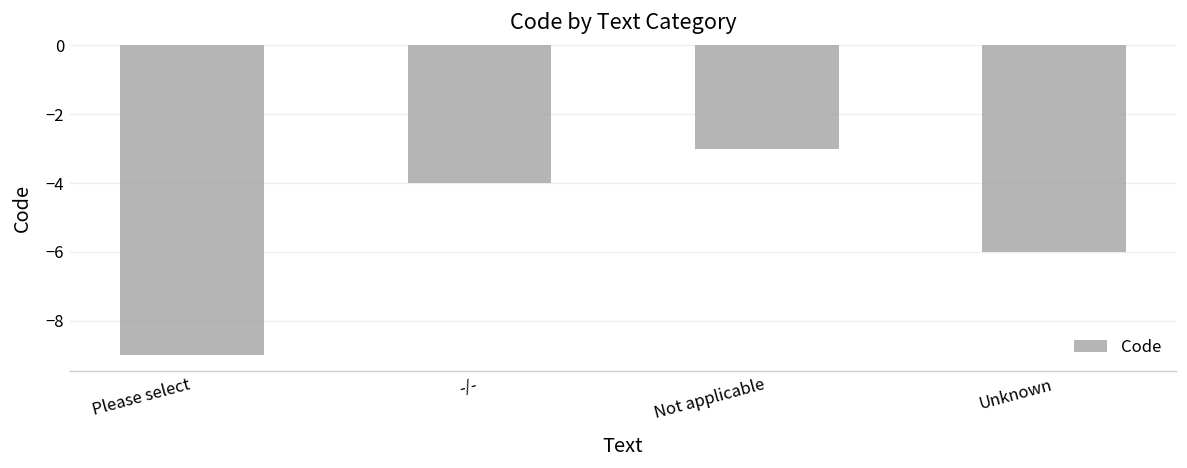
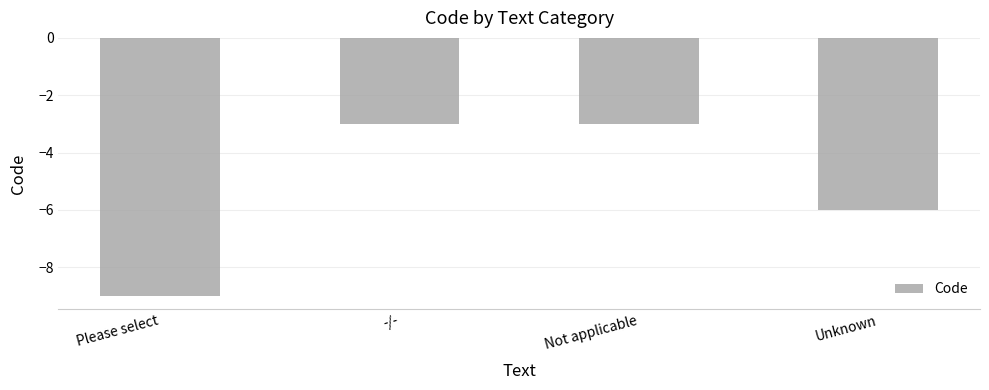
  {
    "Please select": -9,
-   "-/-": -4,
+   "-/-": -3,
    "Not applicable": -3,
    "Unknown": -6
  }
